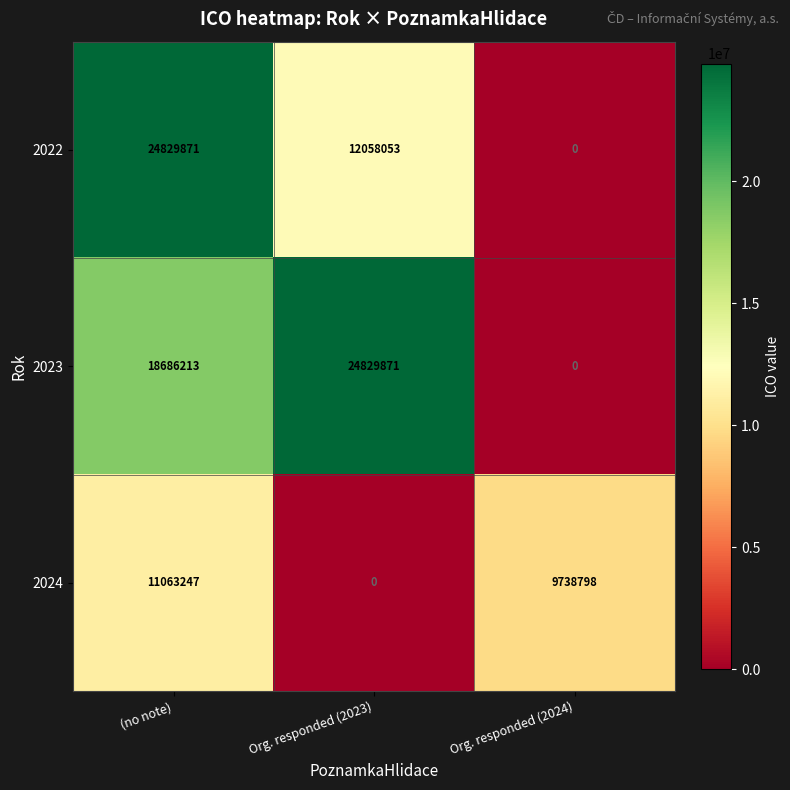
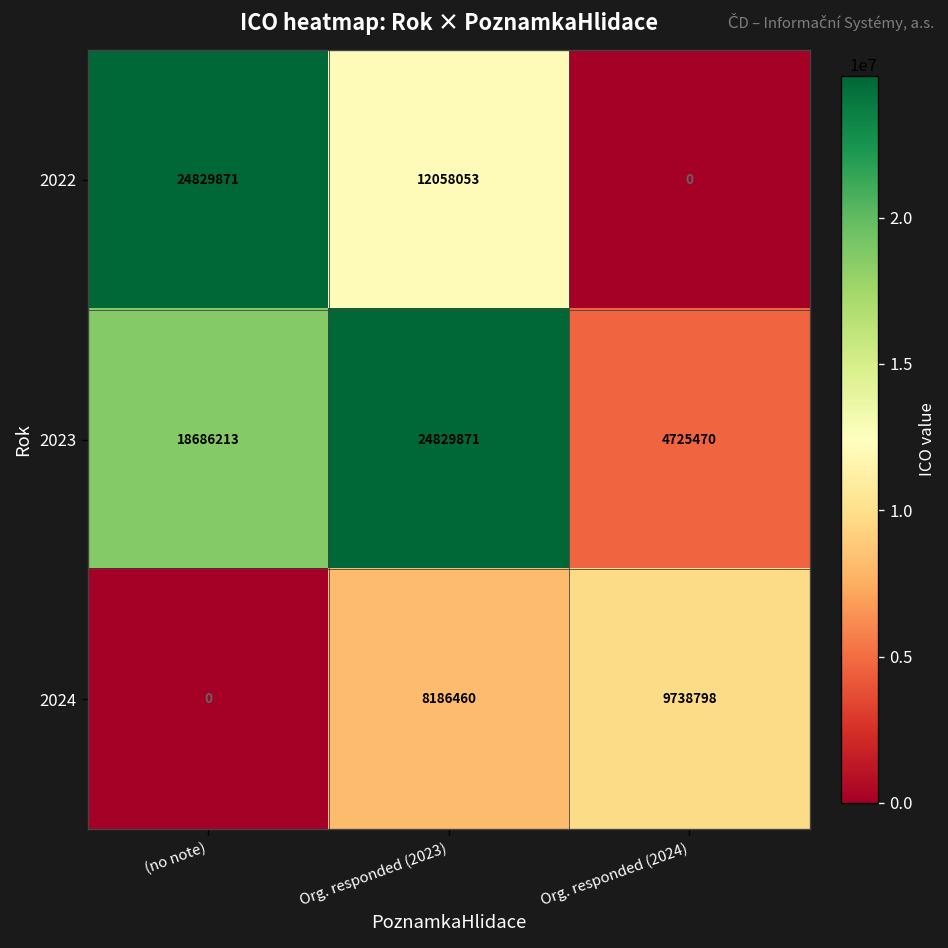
  {
    "2022": {
      "(no note)": 24829871,
      "Org. responded (2023)": 12058053,
      "Org. responded (2024)": 0
    },
    "2023": {
      "(no note)": 18686213,
      "Org. responded (2023)": 24829871,
-     "Org. responded (2024)": 0
+     "Org. responded (2024)": 4725470
    },
    "2024": {
-     "(no note)": 11063247,
-     "Org. responded (2023)": 0,
+     "(no note)": 0,
+     "Org. responded (2023)": 8186460,
      "Org. responded (2024)": 9738798
    }
  }
